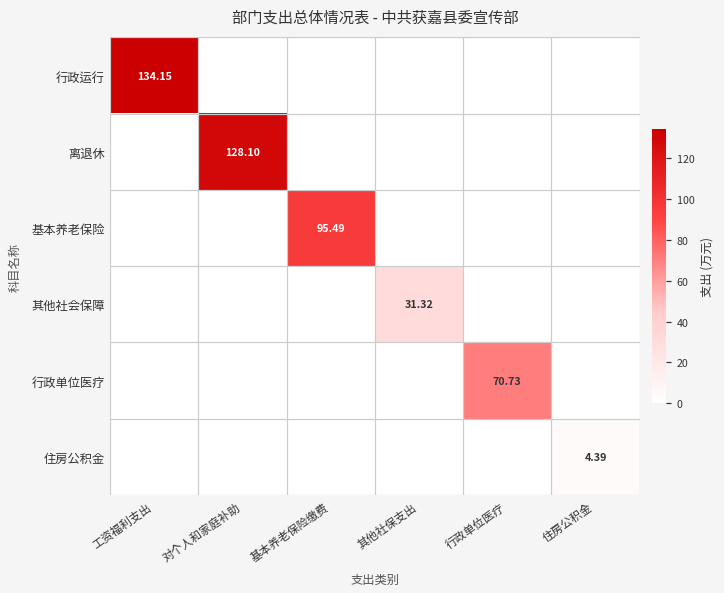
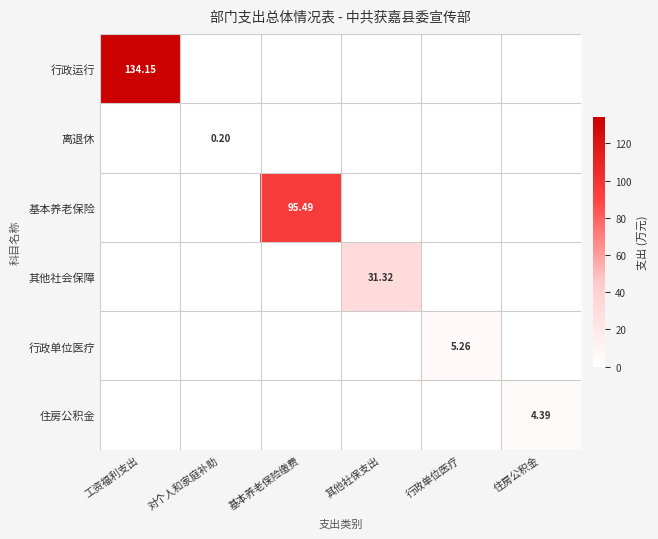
  {
    "行政运行": {
      "工资福利支出": 134.15
    },
    "离退休": {
-     "对个人和家庭补助": 128.10
+     "对个人和家庭补助": 0.20
    },
    "基本养老保险": {
      "基本养老保险缴费": 95.49
    },
    "其他社会保障": {
      "其他社保支出": 31.32
    },
    "行政单位医疗": {
-     "行政单位医疗": 70.73
+     "行政单位医疗": 5.26
    },
    "住房公积金": {
      "住房公积金": 4.39
    }
  }
